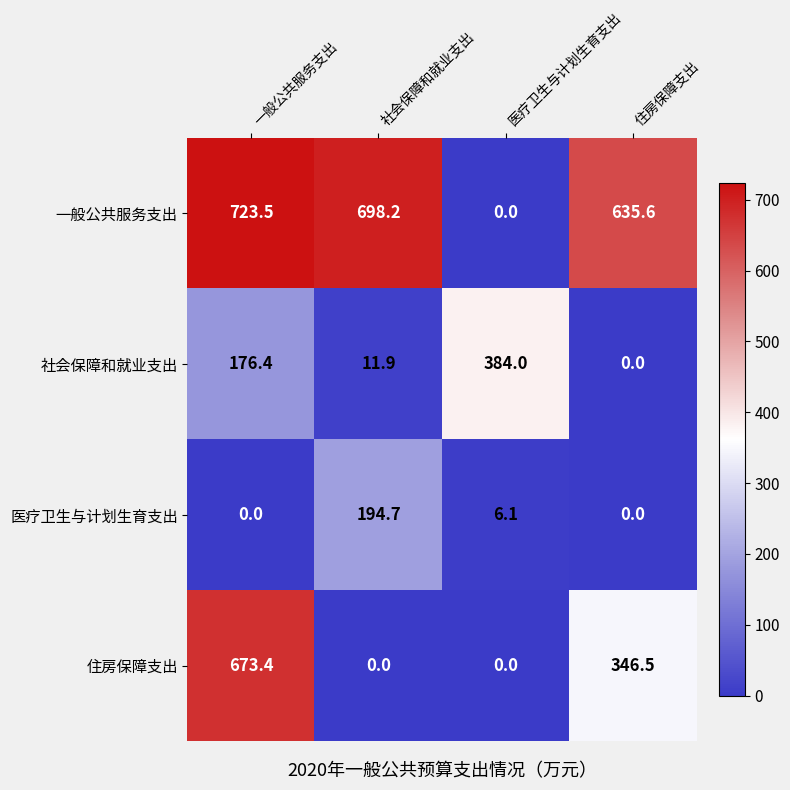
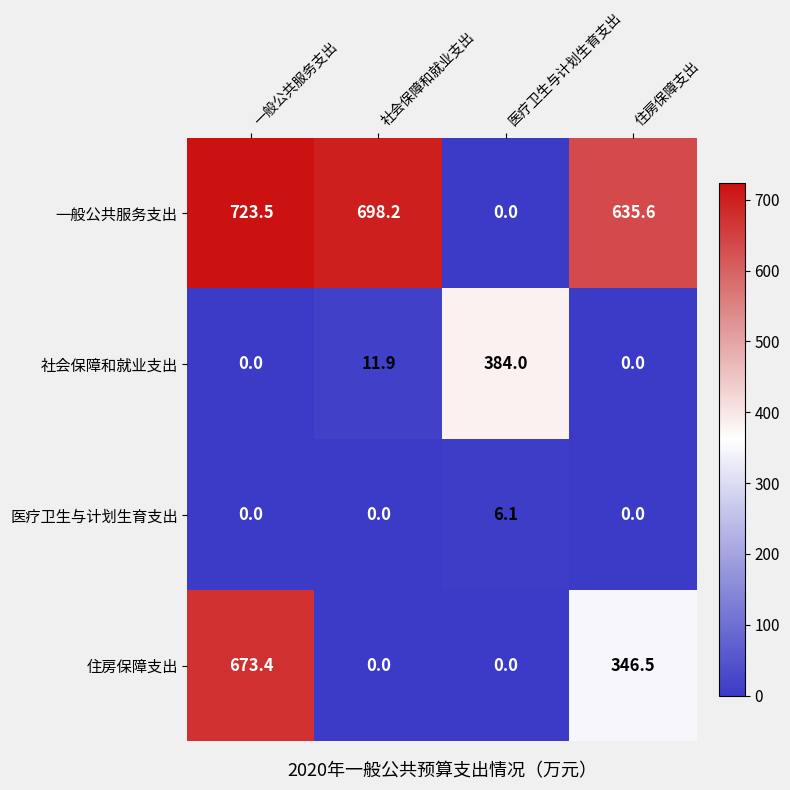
  {
    "一般公共服务支出": {
      "一般公共服务支出": 723.5,
      "社会保障和就业支出": 698.2,
      "医疗卫生与计划生育支出": 0.0,
      "住房保障支出": 635.6
    },
    "社会保障和就业支出": {
-     "一般公共服务支出": 176.4,
+     "一般公共服务支出": 0.0,
      "社会保障和就业支出": 11.9,
      "医疗卫生与计划生育支出": 384.0,
      "住房保障支出": 0.0
    },
    "医疗卫生与计划生育支出": {
      "一般公共服务支出": 0.0,
-     "社会保障和就业支出": 194.7,
+     "社会保障和就业支出": 0.0,
      "医疗卫生与计划生育支出": 6.1,
      "住房保障支出": 0.0
    },
    "住房保障支出": {
      "一般公共服务支出": 673.4,
      "社会保障和就业支出": 0.0,
      "医疗卫生与计划生育支出": 0.0,
      "住房保障支出": 346.5
    }
  }
